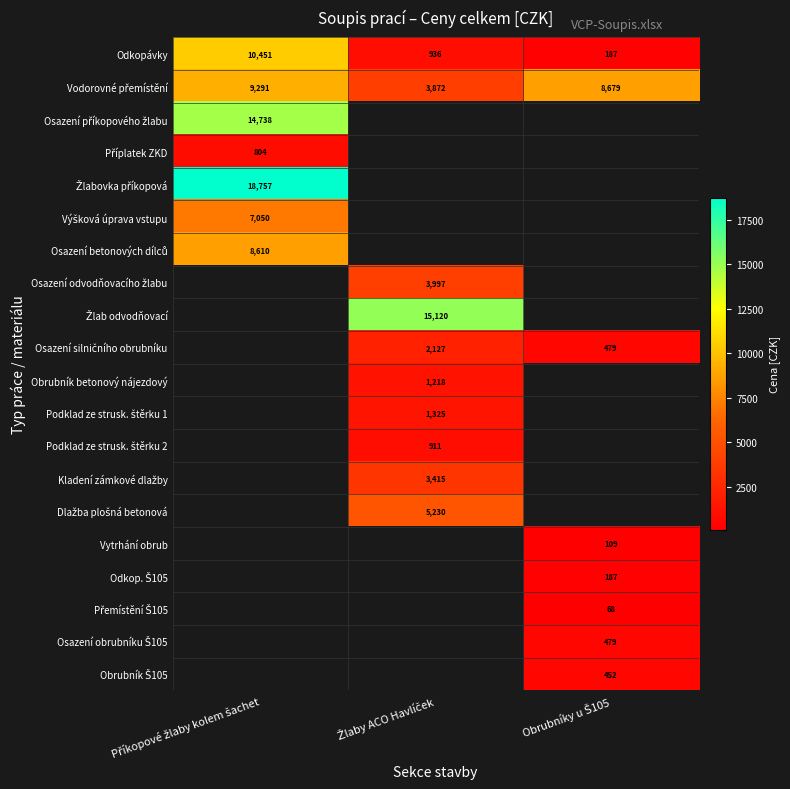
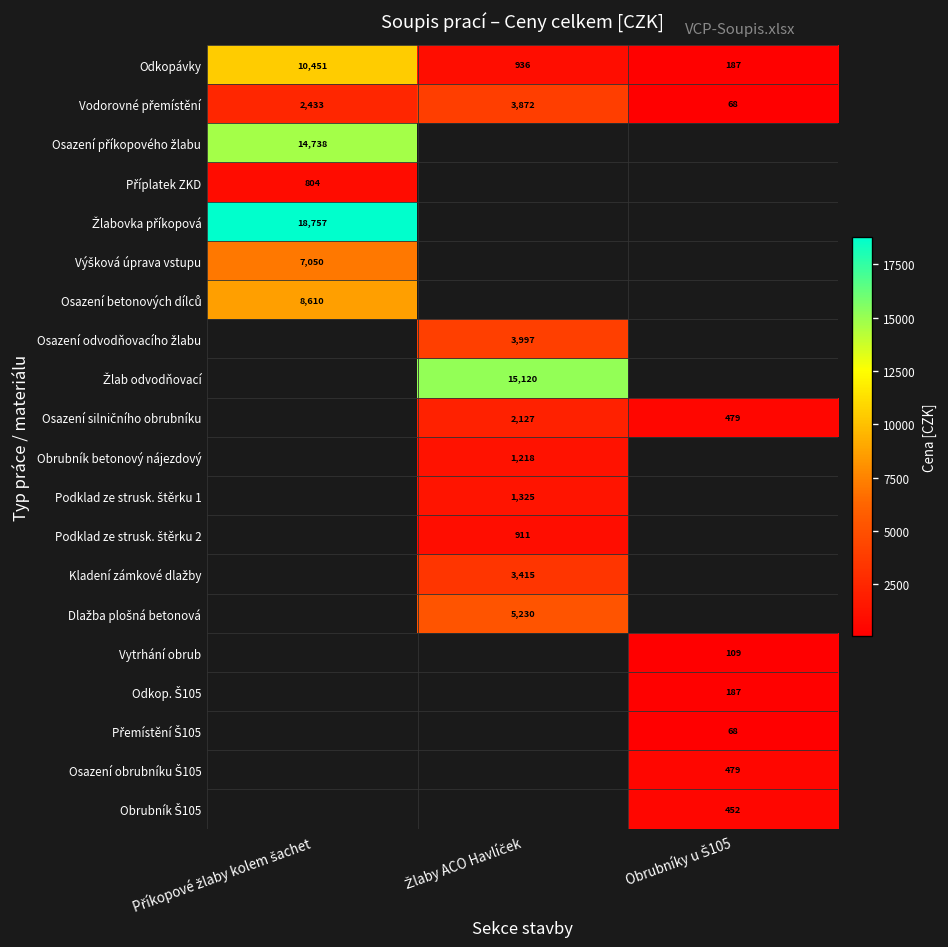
  {
    "Odkopávky": {
      "Příkopové žlaby kolem šachet": "10,451",
      "Žlaby ACO Havlíček": "936",
      "Obrubníky u Š105": "187"
    },
    "Vodorovné přemístění": {
-     "Příkopové žlaby kolem šachet": "9,291",
+     "Příkopové žlaby kolem šachet": "2,433",
      "Žlaby ACO Havlíček": "3,872",
-     "Obrubníky u Š105": "8,679"
+     "Obrubníky u Š105": "68"
    },
    "Osazení příkopového žlabu": {
      "Příkopové žlaby kolem šachet": "14,738"
    },
    "Příplatek ZKD": {
      "Příkopové žlaby kolem šachet": "804"
    },
    "Žlabovka příkopová": {
      "Příkopové žlaby kolem šachet": "18,757"
    },
    "Výšková úprava vstupu": {
      "Příkopové žlaby kolem šachet": "7,050"
    },
    "Osazení betonových dílců": {
      "Příkopové žlaby kolem šachet": "8,610"
    },
    "Osazení odvodňovacího žlabu": {
      "Žlaby ACO Havlíček": "3,997"
    },
    "Žlab odvodňovací": {
      "Žlaby ACO Havlíček": "15,120"
    },
    "Osazení silničního obrubníku": {
      "Žlaby ACO Havlíček": "2,127",
      "Obrubníky u Š105": "479"
    },
    "Obrubník betonový nájezdový": {
      "Žlaby ACO Havlíček": "1,218"
    },
    "Podklad ze strusk. štěrku 1": {
      "Žlaby ACO Havlíček": "1,325"
    },
    "Podklad ze strusk. štěrku 2": {
      "Žlaby ACO Havlíček": "911"
    },
    "Kladení zámkové dlažby": {
      "Žlaby ACO Havlíček": "3,415"
    },
    "Dlažba plošná betonová": {
      "Žlaby ACO Havlíček": "5,230"
    },
    "Vytrhání obrub": {
      "Obrubníky u Š105": "109"
    },
    "Odkop. Š105": {
      "Obrubníky u Š105": "187"
    },
    "Přemístění Š105": {
      "Obrubníky u Š105": "68"
    },
    "Osazení obrubníku Š105": {
      "Obrubníky u Š105": "479"
    },
    "Obrubník Š105": {
      "Obrubníky u Š105": "452"
    }
  }
